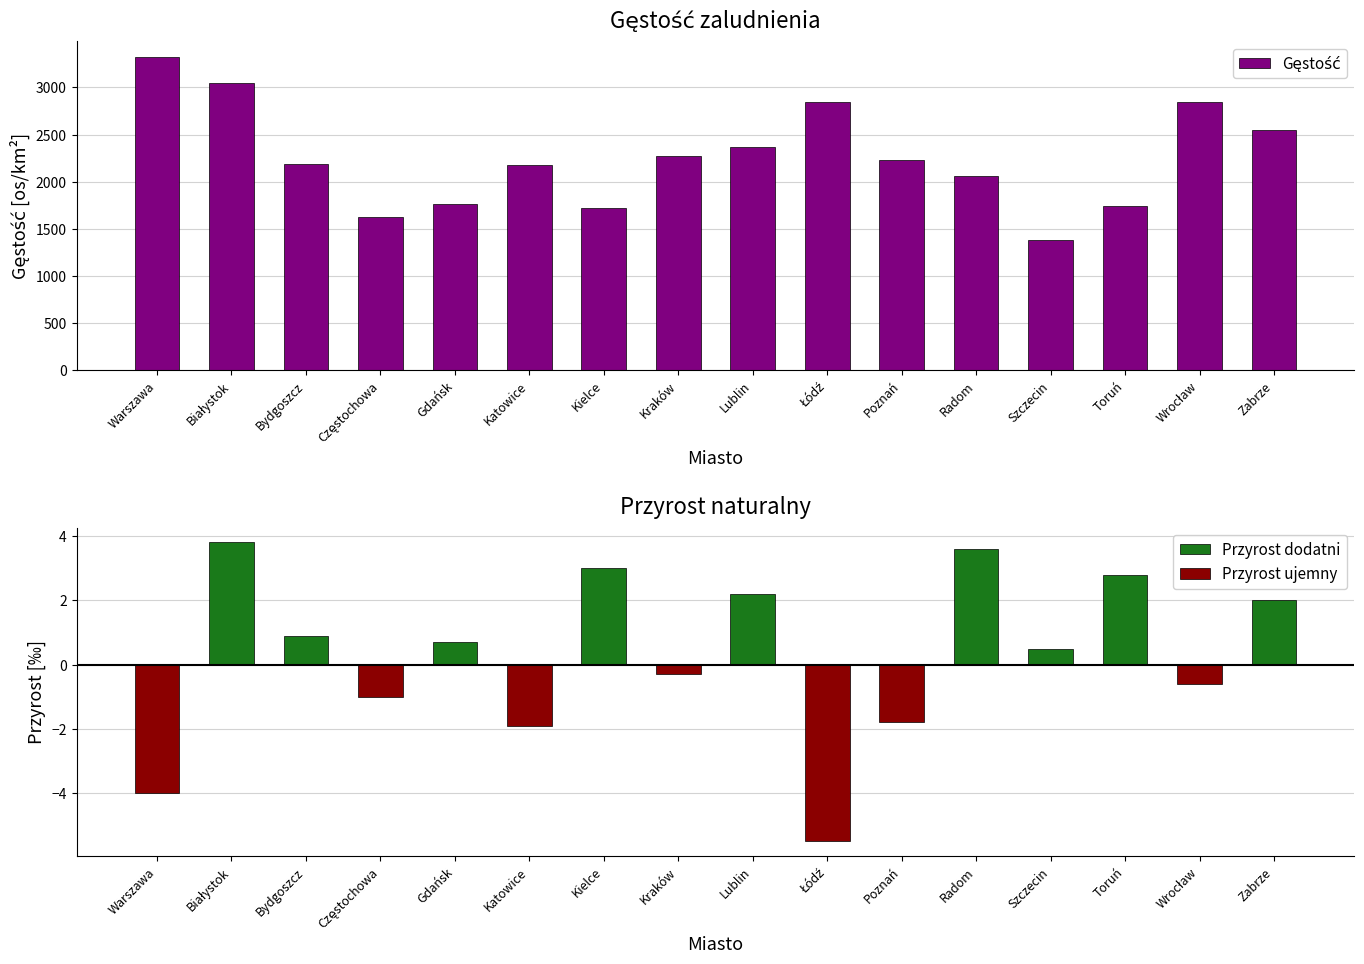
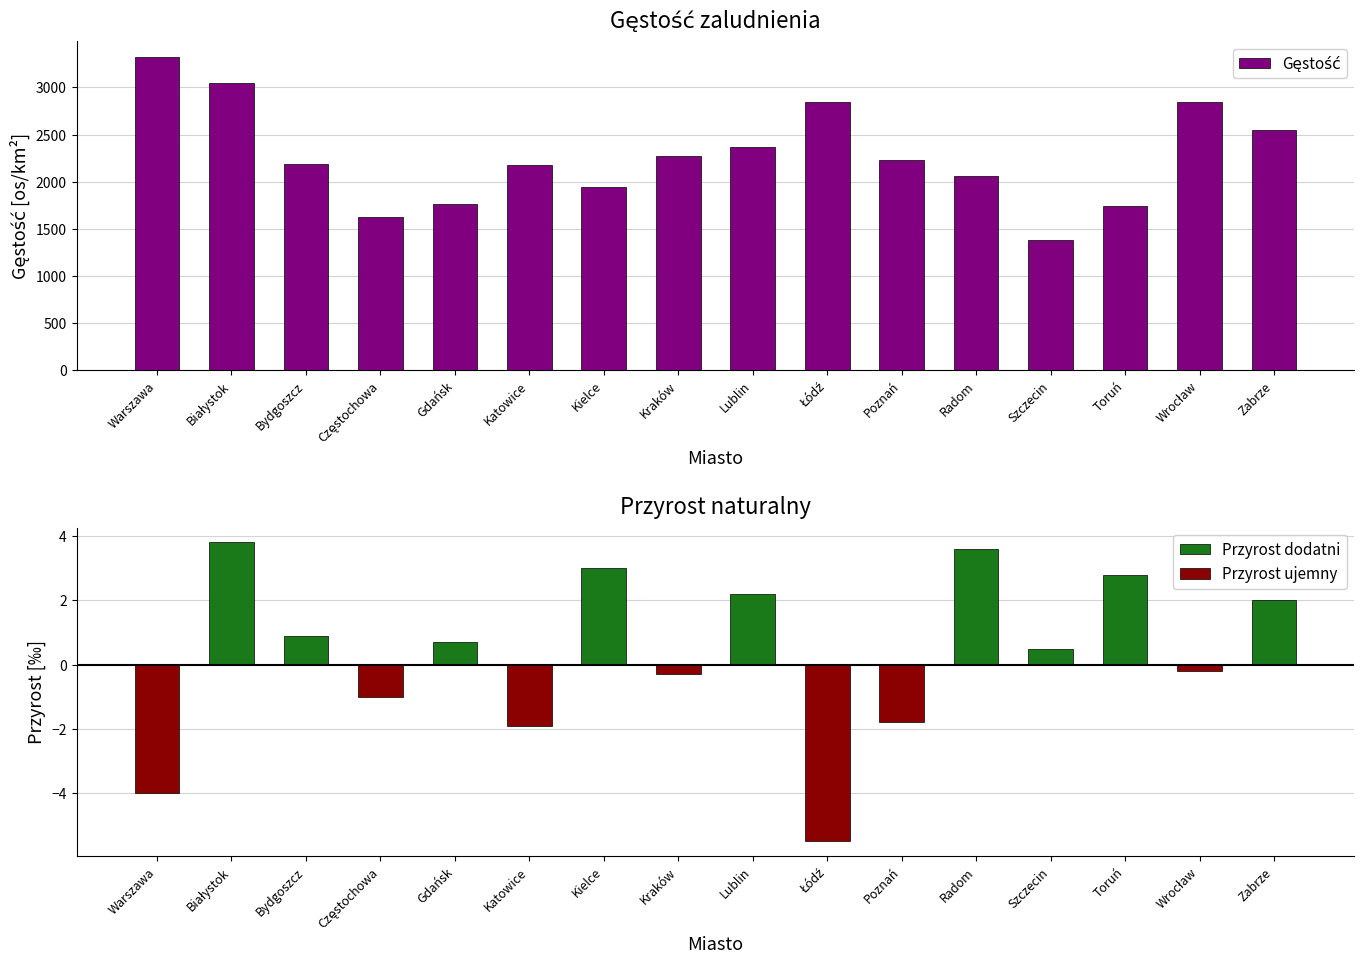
  {
    "Gęstość zaludnienia": {
      "Warszawa": 3300,
      "Białystok": 3000,
      "Bydgoszcz": 2200,
      "Częstochowa": 1600,
      "Gdańsk": 1800,
      "Katowice": 2200,
-     "Kielce": 1700,
+     "Kielce": 1900,
      "Kraków": 2300,
      "Lublin": 2400,
      "Łódź": 2800,
      "Poznań": 2200,
      "Radom": 2100,
      "Szczecin": 1400,
      "Toruń": 1700,
      "Wrocław": 2800,
      "Zabrze": 2500
    },
    "Przyrost naturalny": {
      "Przyrost dodatni": {
        "Warszawa": 0.0,
        "Białystok": 3.8,
        "Bydgoszcz": 0.9,
        "Częstochowa": 0.0,
        "Gdańsk": 0.7,
        "Katowice": 0.0,
        "Kielce": 3.0,
        "Kraków": 0.0,
        "Lublin": 2.2,
        "Łódź": 0.0,
        "Poznań": 0.0,
        "Radom": 3.6,
        "Szczecin": 0.5,
        "Toruń": 2.8,
        "Wrocław": 0.0,
        "Zabrze": 2.0
      },
      "Przyrost ujemny": {
        "Warszawa": -4.0,
        "Białystok": 0.0,
        "Bydgoszcz": 0.0,
        "Częstochowa": -1.0,
        "Gdańsk": 0.0,
        "Katowice": -1.9,
        "Kielce": 0.0,
        "Kraków": -0.3,
        "Lublin": 0.0,
        "Łódź": -5.5,
        "Poznań": -1.8,
        "Radom": 0.0,
        "Szczecin": 0.0,
        "Toruń": 0.0,
-       "Wrocław": -0.6,
+       "Wrocław": -0.2,
        "Zabrze": 0.0
      }
    }
  }
